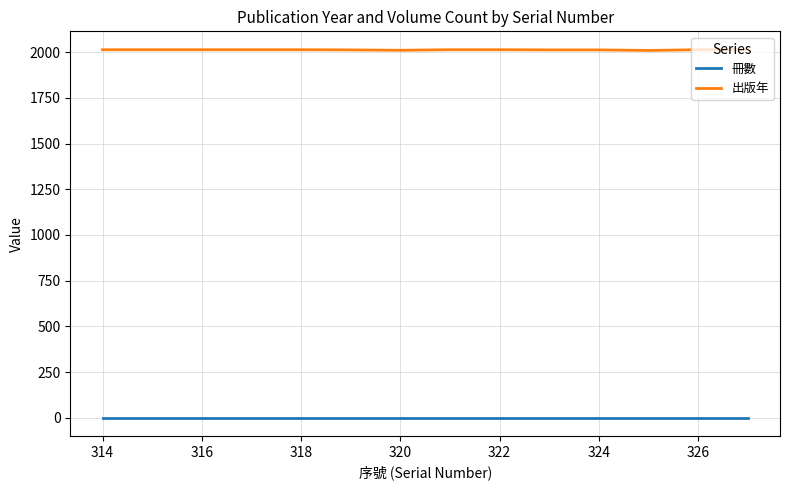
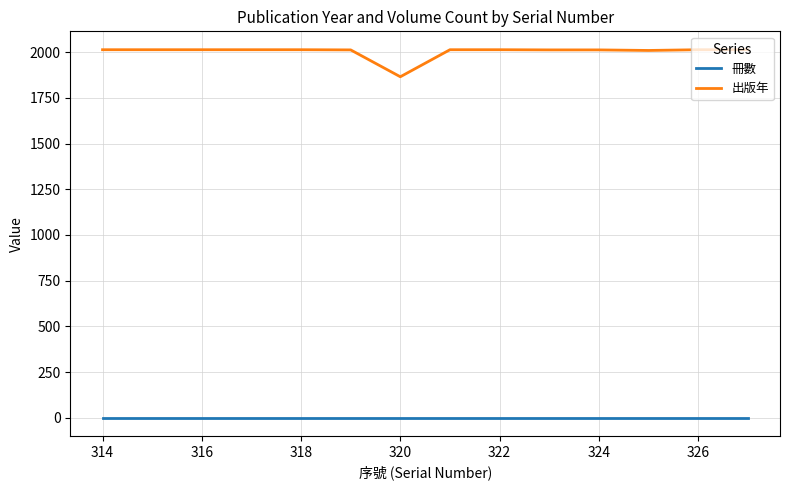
  {
    "冊數": {
      "314": 0,
      "316": 0,
      "318": 0,
      "320": 0,
      "322": 0,
      "324": 0,
      "326": 0
    },
    "出版年": {
      "314": 2010,
      "316": 2010,
      "318": 2010,
-     "320": 2010,
+     "320": 1870,
      "322": 2010,
      "324": 2010
    }
  }
